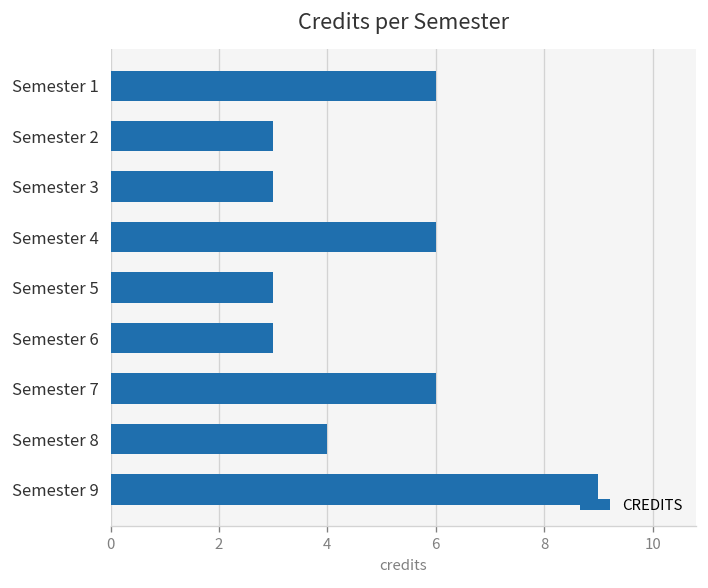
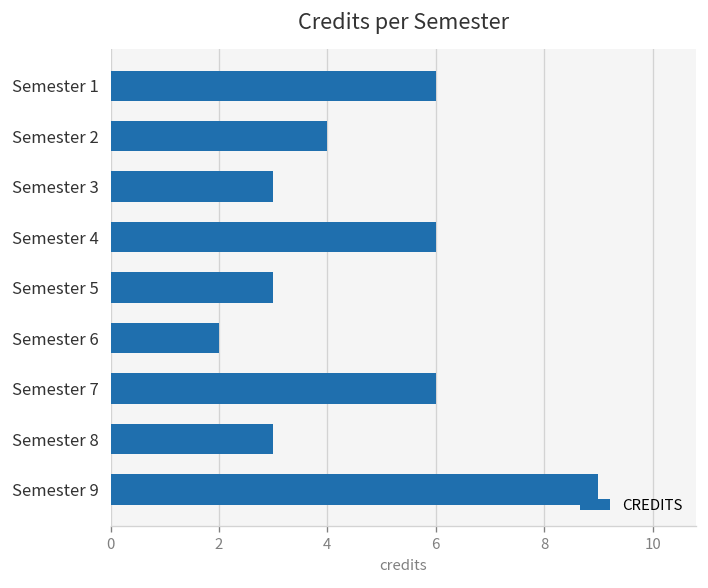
  {
    "Semester 1": 6,
-   "Semester 2": 3,
+   "Semester 2": 4,
    "Semester 3": 3,
    "Semester 4": 6,
    "Semester 5": 3,
-   "Semester 6": 3,
+   "Semester 6": 2,
    "Semester 7": 6,
-   "Semester 8": 4,
+   "Semester 8": 3,
    "Semester 9": 9
  }
